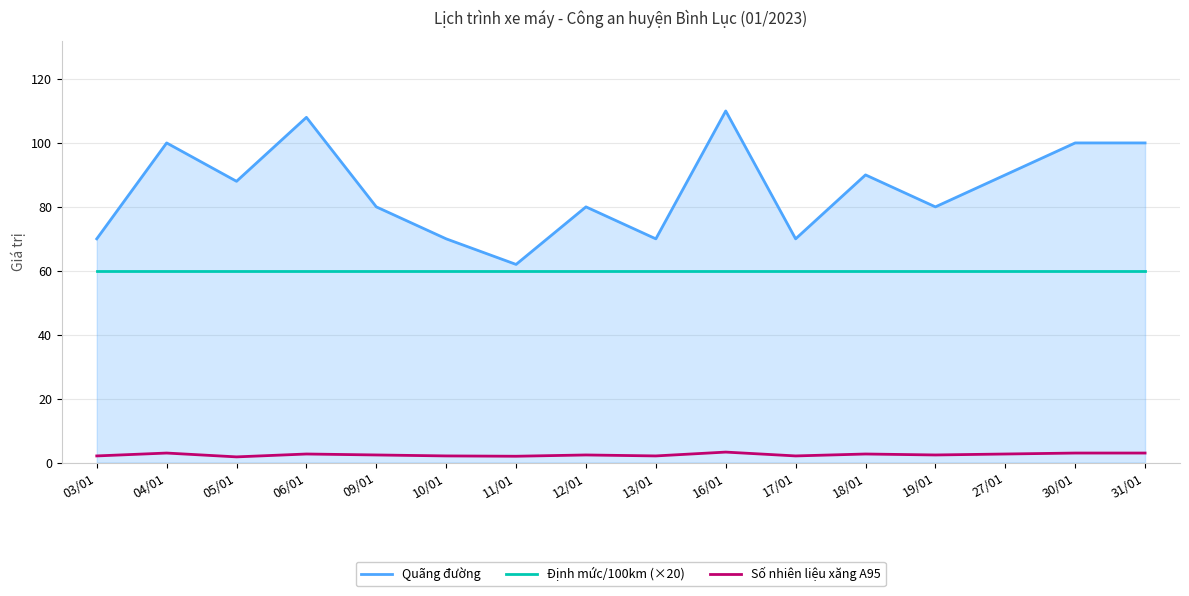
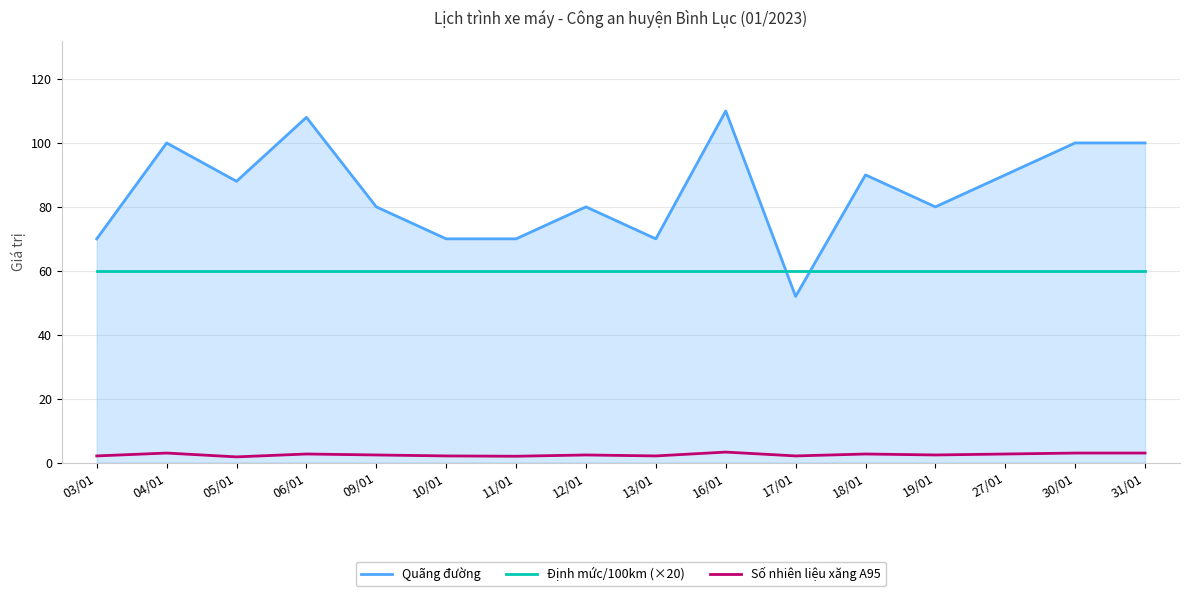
  {
    "Quãng đường": {
      "03/01": 70,
      "04/01": 100,
      "05/01": 88,
      "06/01": 108,
      "09/01": 80,
      "10/01": 70,
-     "11/01": 62,
+     "11/01": 70,
      "12/01": 80,
      "13/01": 70,
      "16/01": 110,
-     "17/01": 70,
+     "17/01": 52,
      "18/01": 90,
      "19/01": 80,
      "27/01": 90,
      "30/01": 100,
      "31/01": 100
    },
    "Định mức/100km (×20)": {
      "03/01": 60,
      "04/01": 60,
      "05/01": 60,
      "06/01": 60,
      "09/01": 60,
      "10/01": 60,
      "11/01": 60,
      "12/01": 60,
      "13/01": 60,
      "16/01": 60,
      "17/01": 60,
      "18/01": 60,
      "19/01": 60,
      "27/01": 60,
      "30/01": 60,
      "31/01": 60
    },
    "Số nhiên liệu xăng A95": {
      "03/01": 2,
      "04/01": 3,
      "05/01": 2,
      "06/01": 3,
      "09/01": 2,
      "10/01": 2,
      "11/01": 2,
      "12/01": 2,
      "13/01": 2,
      "16/01": 3,
      "17/01": 2,
      "18/01": 3,
      "19/01": 2,
      "27/01": 3,
      "30/01": 3,
      "31/01": 3
    }
  }
